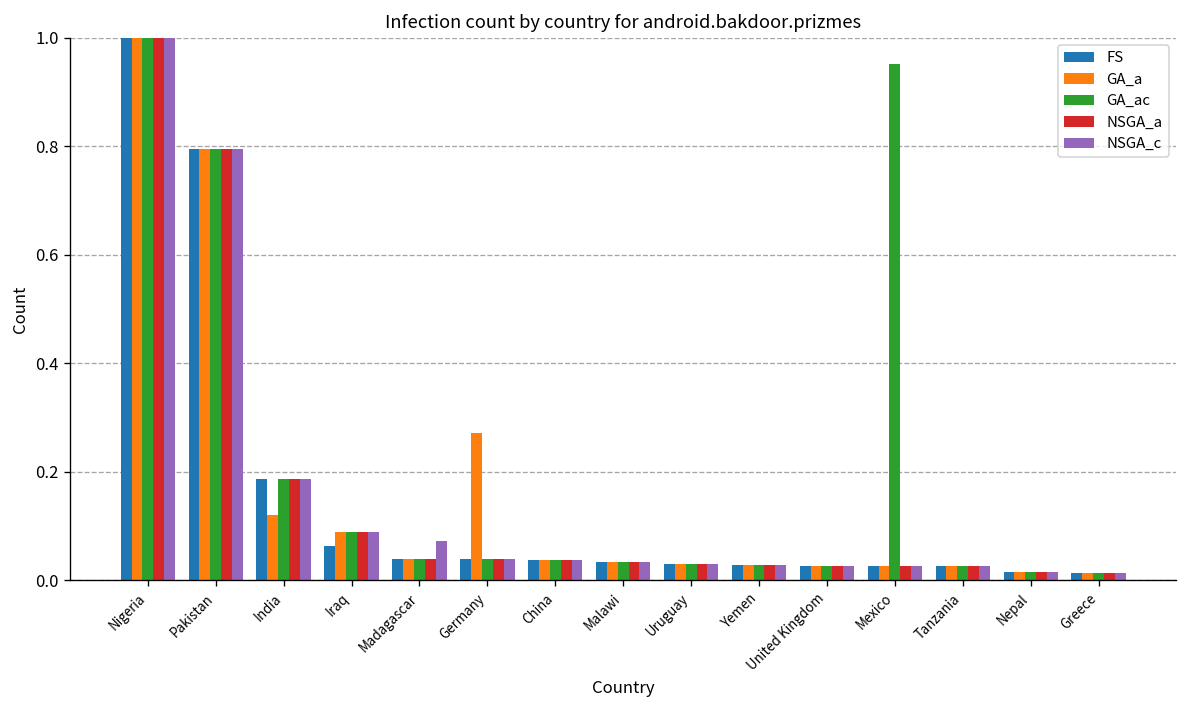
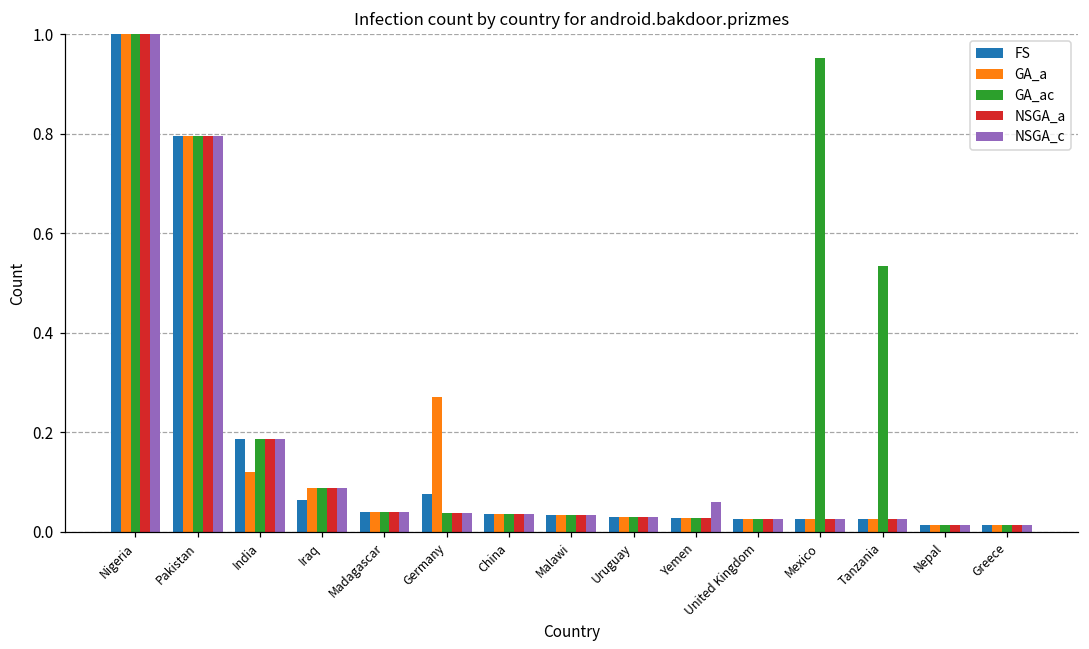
  {
    "FS": {
      "Nigeria": 1.00,
      "Pakistan": 0.80,
      "India": 0.19,
      "Iraq": 0.06,
      "Madagascar": 0.04,
-     "Germany": 0.04,
+     "Germany": 0.07,
      "China": 0.04,
      "Malawi": 0.03,
      "Uruguay": 0.03,
      "Yemen": 0.03,
      "United Kingdom": 0.03,
      "Mexico": 0.03,
      "Tanzania": 0.03,
      "Nepal": 0.01,
      "Greece": 0.01
    },
    "GA_a": {
      "Nigeria": 1.00,
      "Pakistan": 0.80,
      "India": 0.12,
      "Iraq": 0.09,
      "Madagascar": 0.04,
      "Germany": 0.27,
      "China": 0.04,
      "Malawi": 0.03,
      "Uruguay": 0.03,
      "Yemen": 0.03,
      "United Kingdom": 0.03,
      "Mexico": 0.03,
      "Tanzania": 0.03,
      "Nepal": 0.01,
      "Greece": 0.01
    },
    "GA_ac": {
      "Nigeria": 1.00,
      "Pakistan": 0.80,
      "India": 0.19,
      "Iraq": 0.09,
      "Madagascar": 0.04,
      "Germany": 0.04,
      "China": 0.04,
      "Malawi": 0.03,
      "Uruguay": 0.03,
      "Yemen": 0.03,
      "United Kingdom": 0.03,
      "Mexico": 0.95,
-     "Tanzania": 0.03,
+     "Tanzania": 0.53,
      "Nepal": 0.01,
      "Greece": 0.01
    },
    "NSGA_a": {
      "Nigeria": 1.00,
      "Pakistan": 0.80,
      "India": 0.19,
      "Iraq": 0.09,
      "Madagascar": 0.04,
      "Germany": 0.04,
      "China": 0.04,
      "Malawi": 0.03,
      "Uruguay": 0.03,
      "Yemen": 0.03,
      "United Kingdom": 0.03,
      "Mexico": 0.03,
      "Tanzania": 0.03,
      "Nepal": 0.01,
      "Greece": 0.01
    },
    "NSGA_c": {
      "Nigeria": 1.00,
      "Pakistan": 0.80,
      "India": 0.19,
      "Iraq": 0.09,
-     "Madagascar": 0.07,
+     "Madagascar": 0.04,
      "Germany": 0.04,
      "China": 0.04,
      "Malawi": 0.03,
      "Uruguay": 0.03,
-     "Yemen": 0.03,
+     "Yemen": 0.06,
      "United Kingdom": 0.03,
      "Mexico": 0.03,
      "Tanzania": 0.03,
      "Nepal": 0.01,
      "Greece": 0.01
    }
  }
